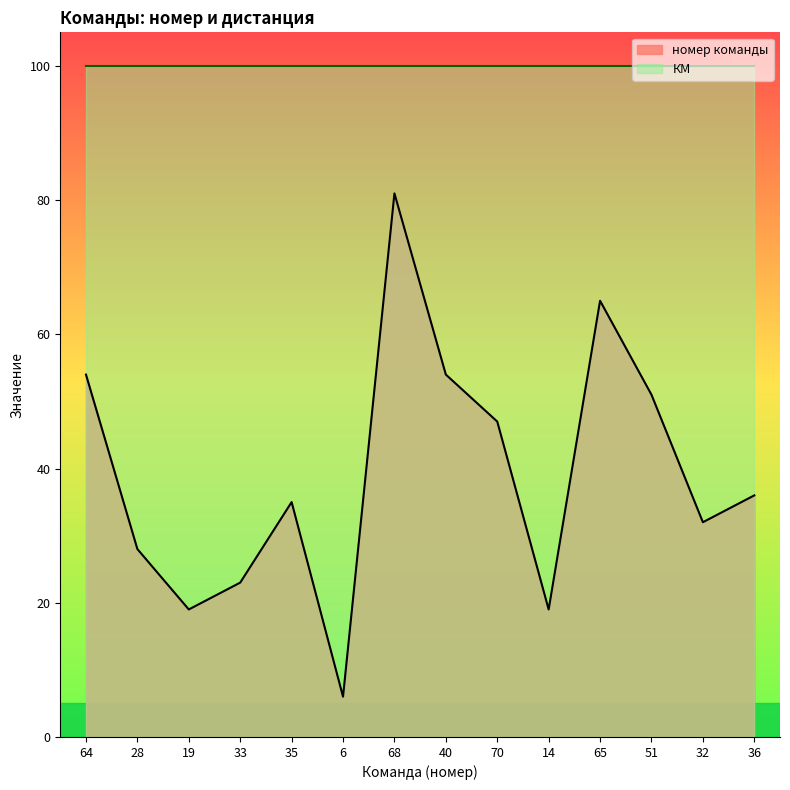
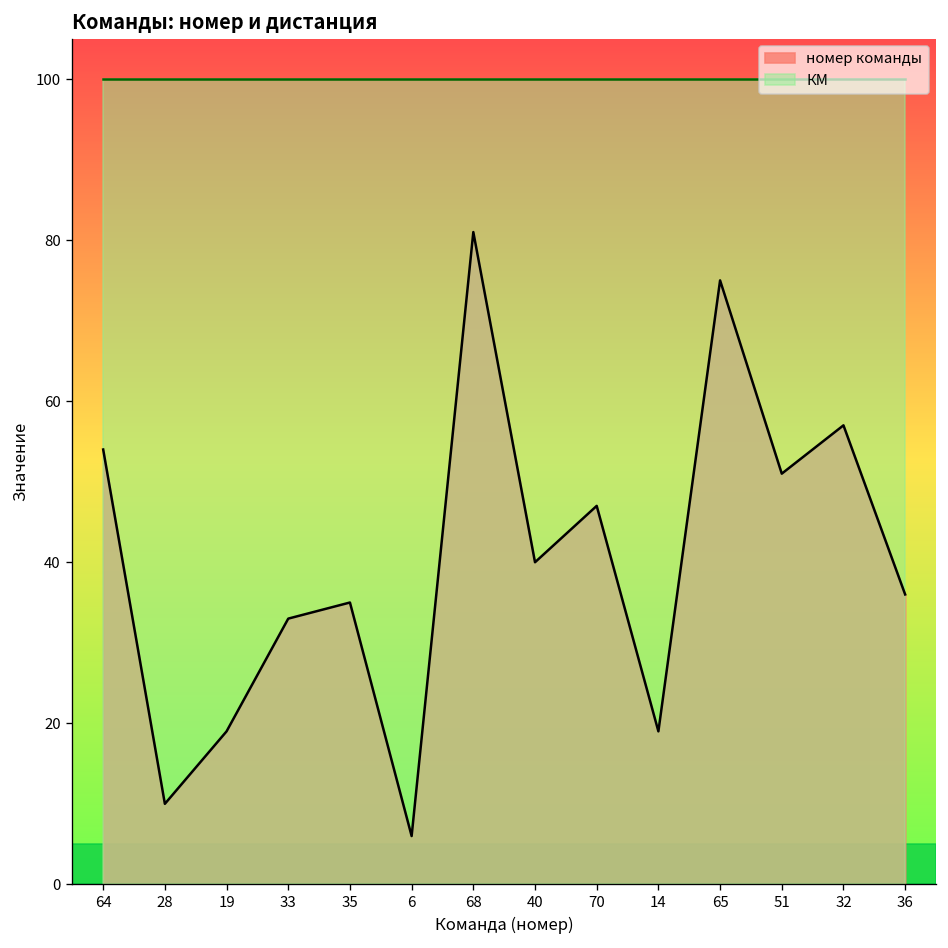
  {
    "номер команды": {
      "64": 54,
-     "28": 28,
+     "28": 10,
      "19": 19,
-     "33": 23,
+     "33": 33,
      "35": 35,
      "6": 6,
      "68": 81,
-     "40": 54,
+     "40": 40,
      "70": 47,
      "14": 19,
-     "65": 65,
+     "65": 75,
      "51": 51,
-     "32": 32,
+     "32": 57,
      "36": 36
    },
    "КМ": {
      "64": 100,
      "28": 100,
      "19": 100,
      "33": 100,
      "35": 100,
      "6": 100,
      "68": 100,
      "40": 100,
      "70": 100,
      "14": 100,
      "65": 100
    }
  }
